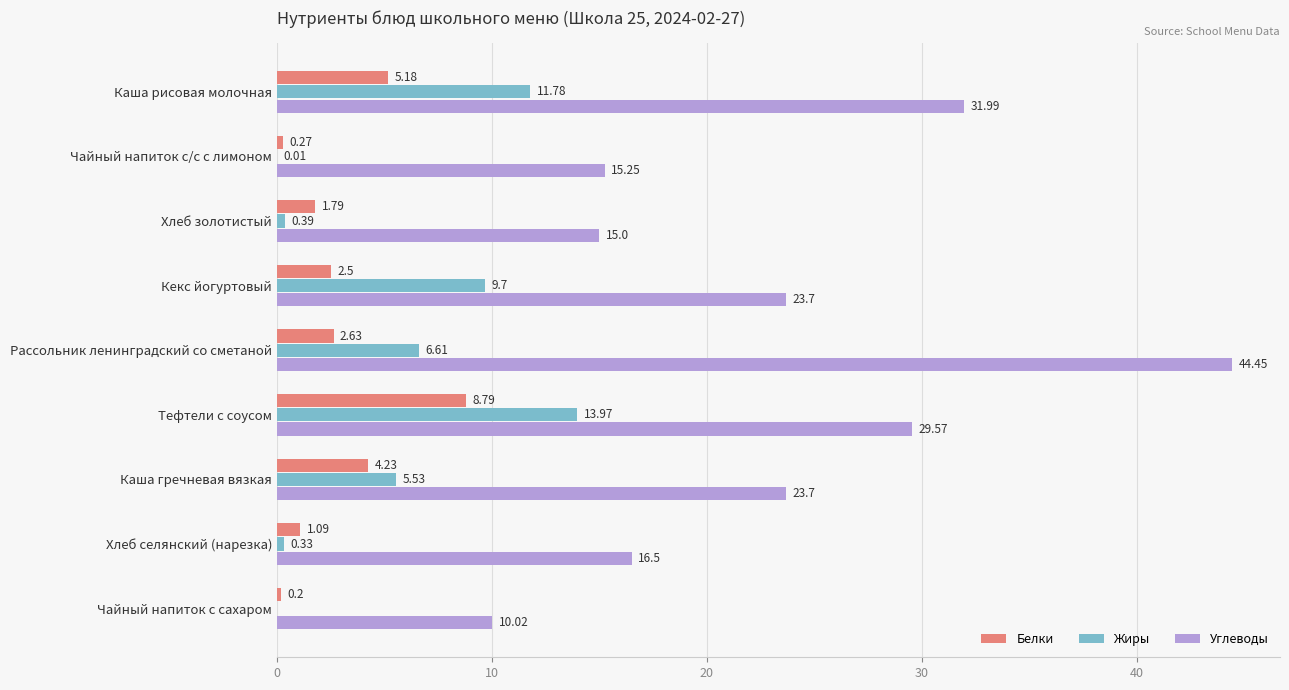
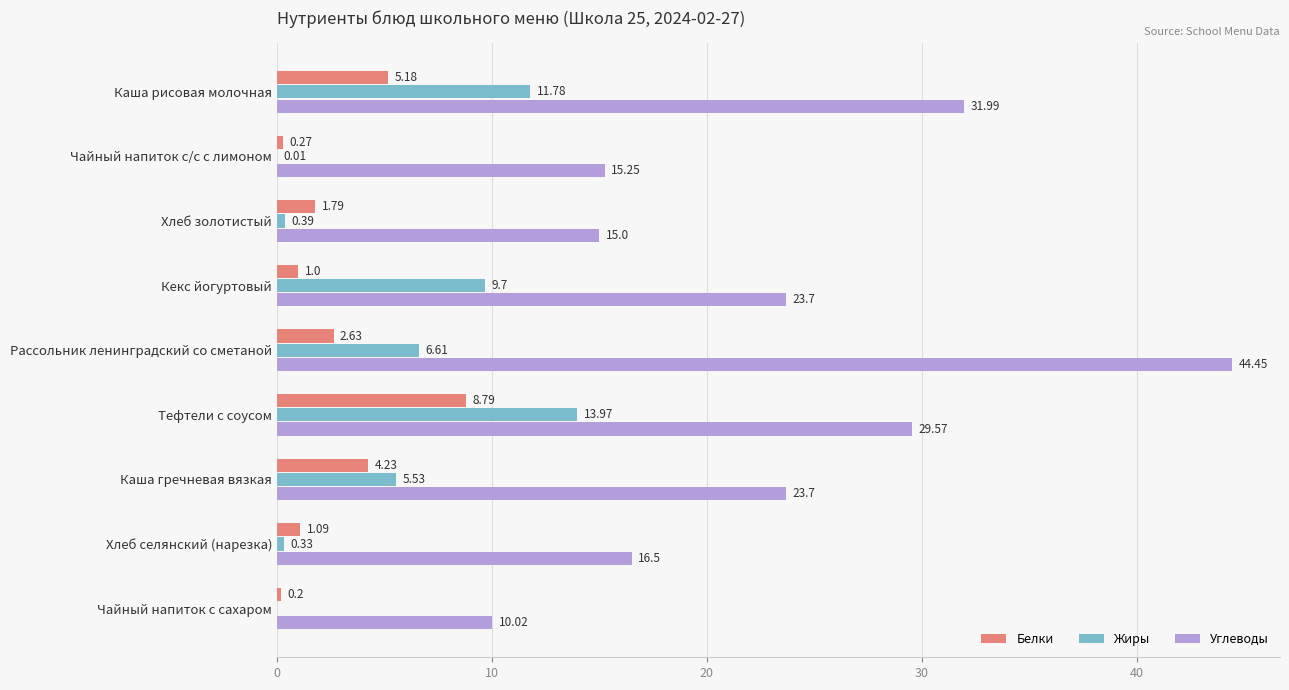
  {
    "Белки": {
      "Каша рисовая молочная": 5.18,
      "Чайный напиток с/с с лимоном": 0.27,
      "Хлеб золотистый": 1.79,
-     "Кекс йогуртовый": 2.5,
+     "Кекс йогуртовый": 1.0,
      "Рассольник ленинградский со сметаной": 2.63,
      "Тефтели с соусом": 8.79,
      "Каша гречневая вязкая": 4.23,
      "Хлеб селянский (нарезка)": 1.09,
      "Чайный напиток с сахаром": 0.2
    },
    "Жиры": {
      "Каша рисовая молочная": 11.78,
      "Чайный напиток с/с с лимоном": 0.01,
      "Хлеб золотистый": 0.39,
      "Кекс йогуртовый": 9.7,
      "Рассольник ленинградский со сметаной": 6.61,
      "Тефтели с соусом": 13.97,
      "Каша гречневая вязкая": 5.53,
      "Хлеб селянский (нарезка)": 0.33
    },
    "Углеводы": {
      "Каша рисовая молочная": 31.99,
      "Чайный напиток с/с с лимоном": 15.25,
      "Хлеб золотистый": 15.0,
      "Кекс йогуртовый": 23.7,
      "Рассольник ленинградский со сметаной": 44.45,
      "Тефтели с соусом": 29.57,
      "Каша гречневая вязкая": 23.7,
      "Хлеб селянский (нарезка)": 16.5,
      "Чайный напиток с сахаром": 10.02
    }
  }
